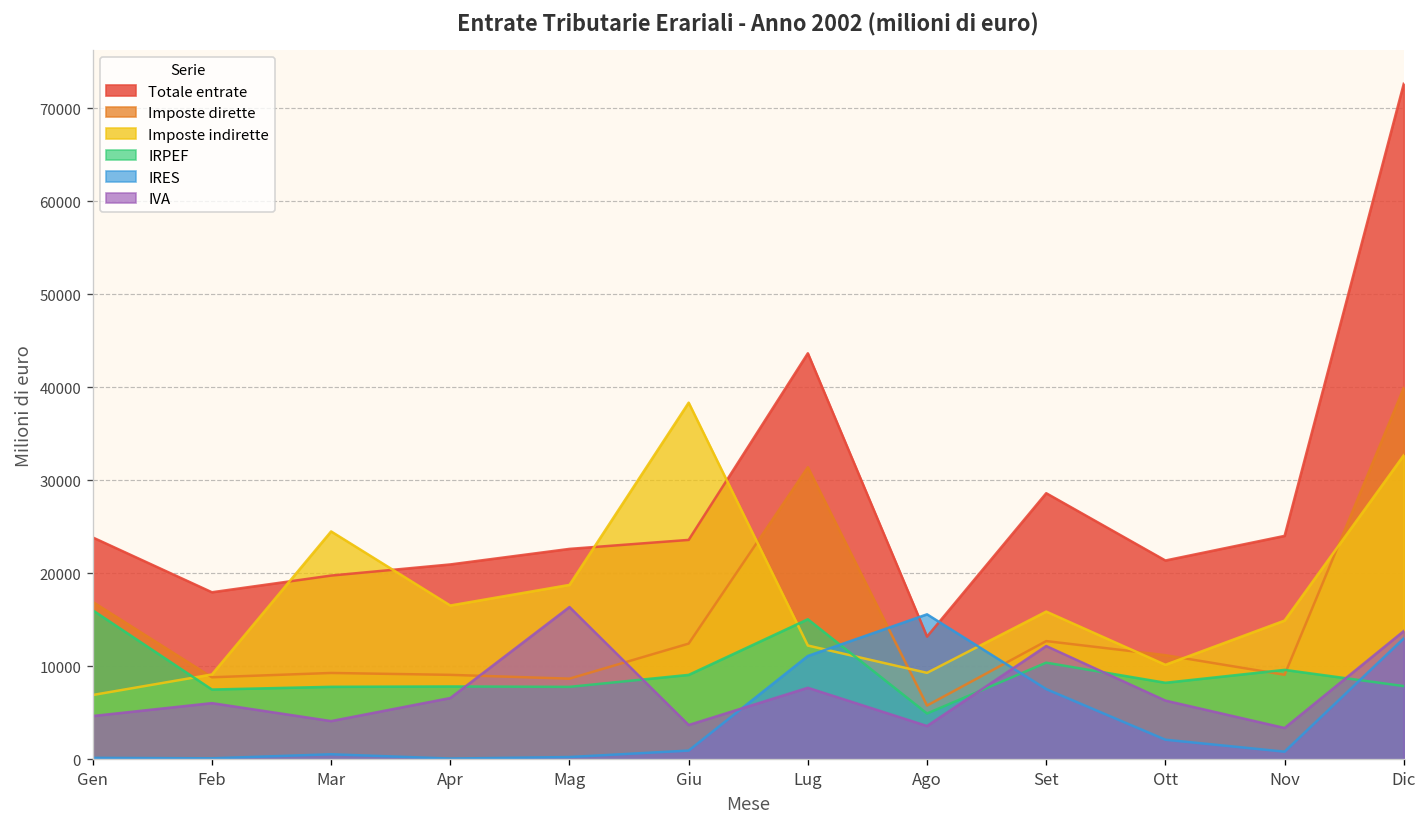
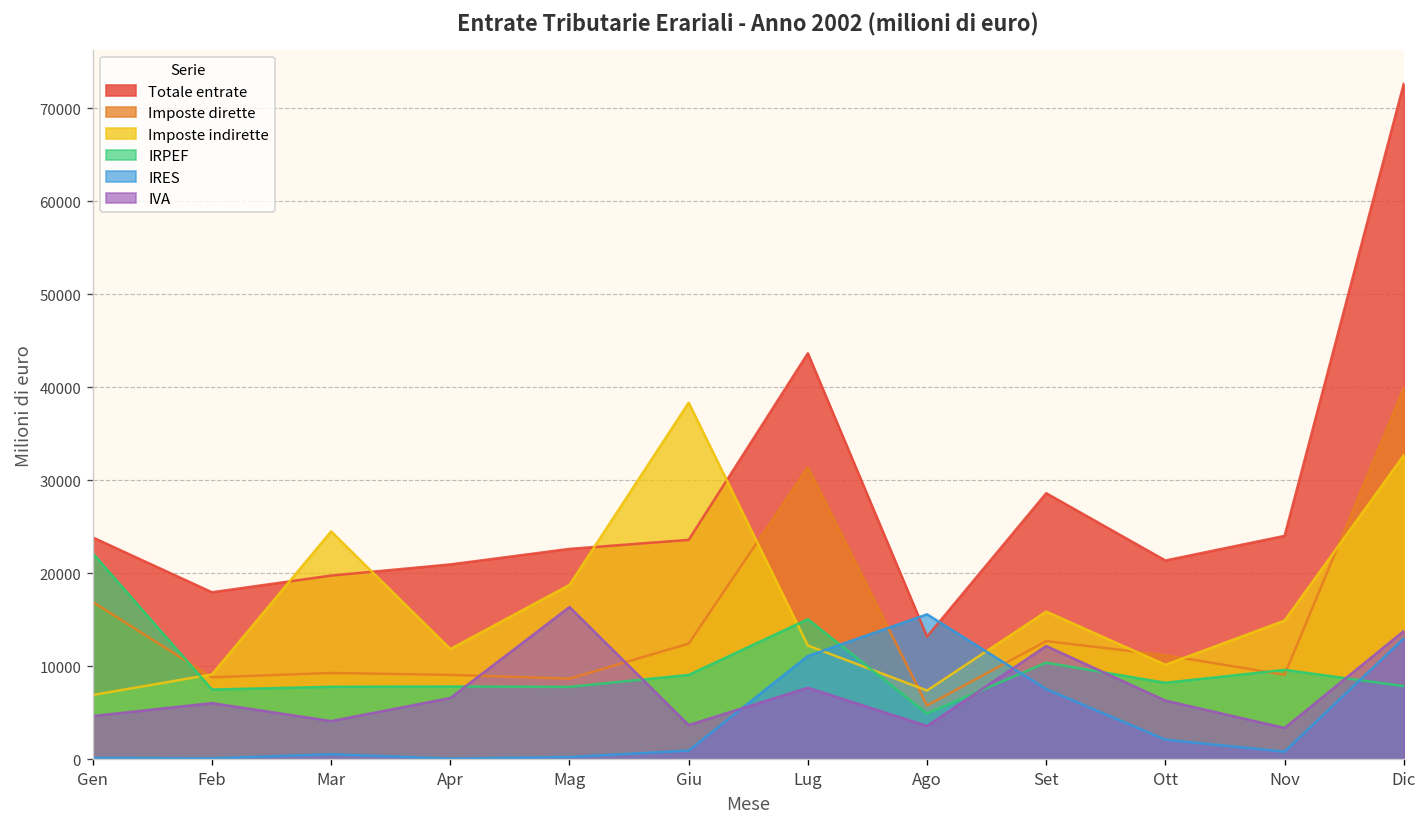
  {
    "Imposte indirette": {
      "Gen": 7000,
      "Mar": 25000,
-     "Apr": 17000,
+     "Apr": 12000,
      "Mag": 19000,
      "Giu": 38000,
      "Lug": 12000,
-     "Ago": 9000,
+     "Ago": 7000,
      "Set": 16000,
      "Ott": 10000,
      "Nov": 15000,
      "Dic": 33000
    },
    "IRPEF": {
-     "Gen": 16000,
+     "Gen": 22000,
      "Feb": 8000,
      "Mar": 8000,
      "Apr": 8000,
      "Mag": 8000,
      "Giu": 9000,
      "Lug": 15000,
      "Ago": 5000,
      "Set": 10000,
      "Ott": 8000,
      "Nov": 10000,
      "Dic": 8000
    },
    "IRES": {
      "Gen": 0,
      "Feb": 0,
      "Mar": 1000,
      "Apr": 0,
      "Mag": 0,
      "Giu": 1000,
      "Lug": 11000,
      "Ago": 16000,
      "Set": 8000,
      "Ott": 2000,
      "Nov": 1000,
      "Dic": 13000
    },
    "IVA": {
      "Gen": 5000,
      "Feb": 6000,
      "Mar": 4000,
      "Apr": 7000,
      "Mag": 16000,
      "Giu": 4000,
      "Lug": 8000,
      "Ago": 4000,
      "Set": 12000,
      "Ott": 6000,
      "Nov": 3000,
      "Dic": 14000
    }
  }
